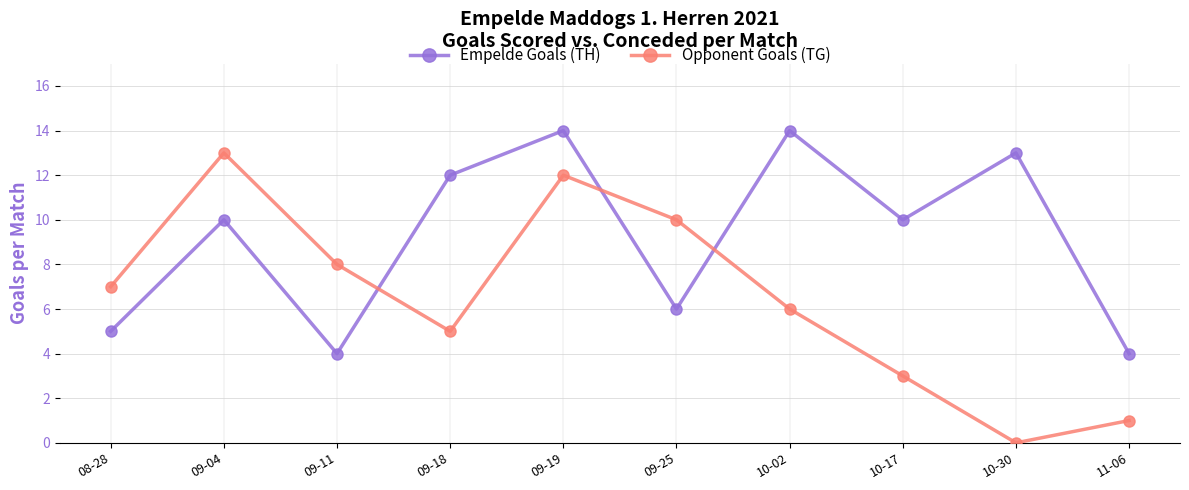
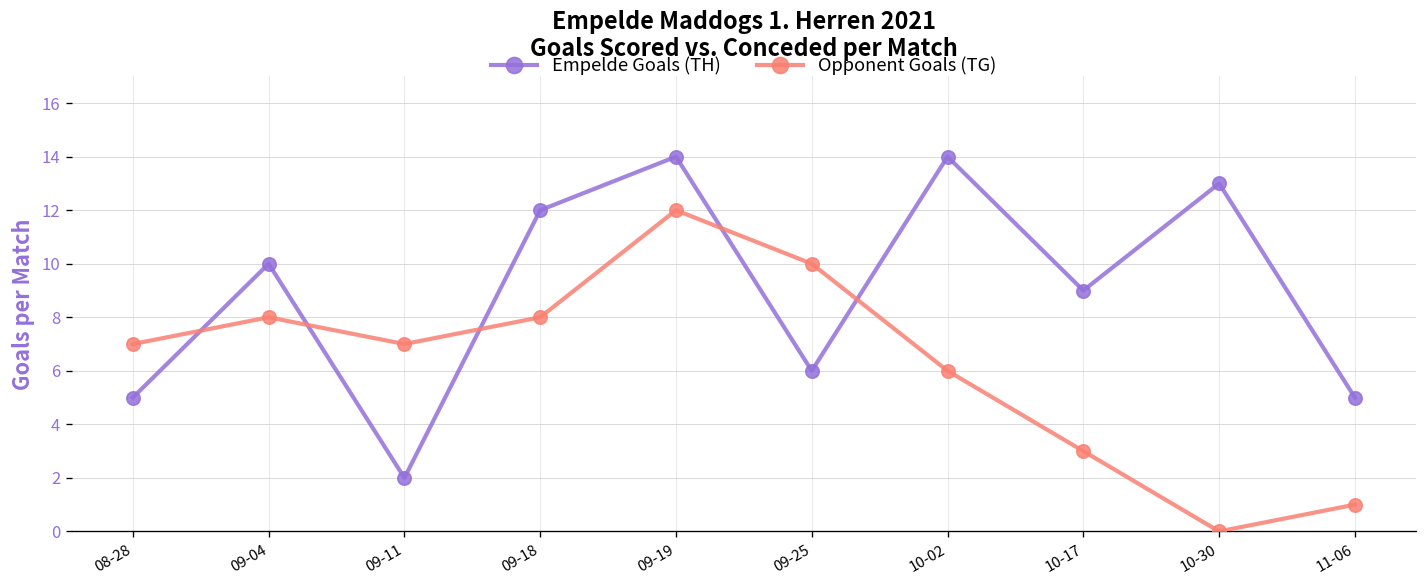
  {
    "Empelde Goals (TH)": {
      "08-28": 5,
      "09-04": 10,
-     "09-11": 4,
+     "09-11": 2,
      "09-18": 12,
      "09-19": 14,
      "09-25": 6,
      "10-02": 14,
-     "10-17": 10,
+     "10-17": 9,
      "10-30": 13,
-     "11-06": 4
+     "11-06": 5
    },
    "Opponent Goals (TG)": {
      "08-28": 7,
-     "09-04": 13,
-     "09-11": 8,
-     "09-18": 5,
+     "09-04": 8,
+     "09-11": 7,
+     "09-18": 8,
      "09-19": 12,
      "09-25": 10,
      "10-02": 6,
      "10-17": 3,
      "10-30": 0,
      "11-06": 1
    }
  }
